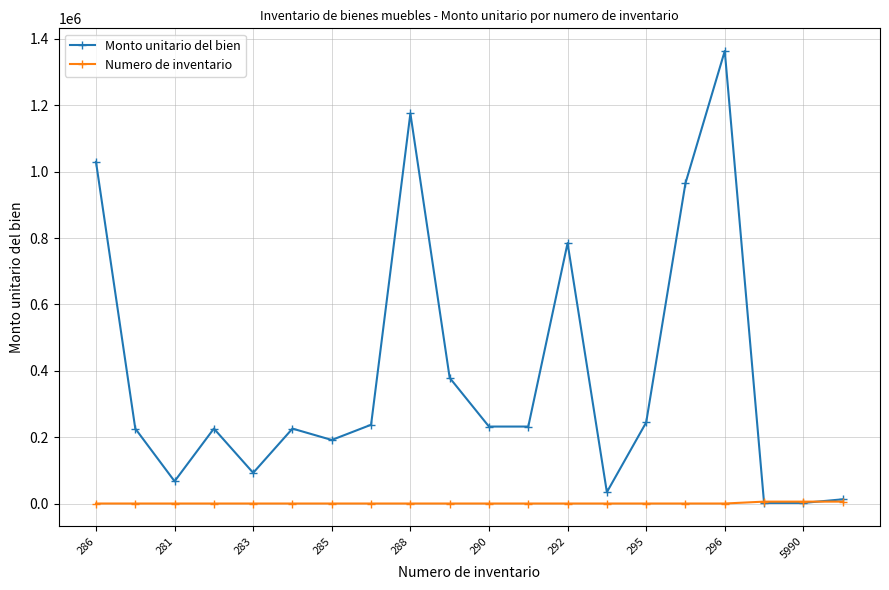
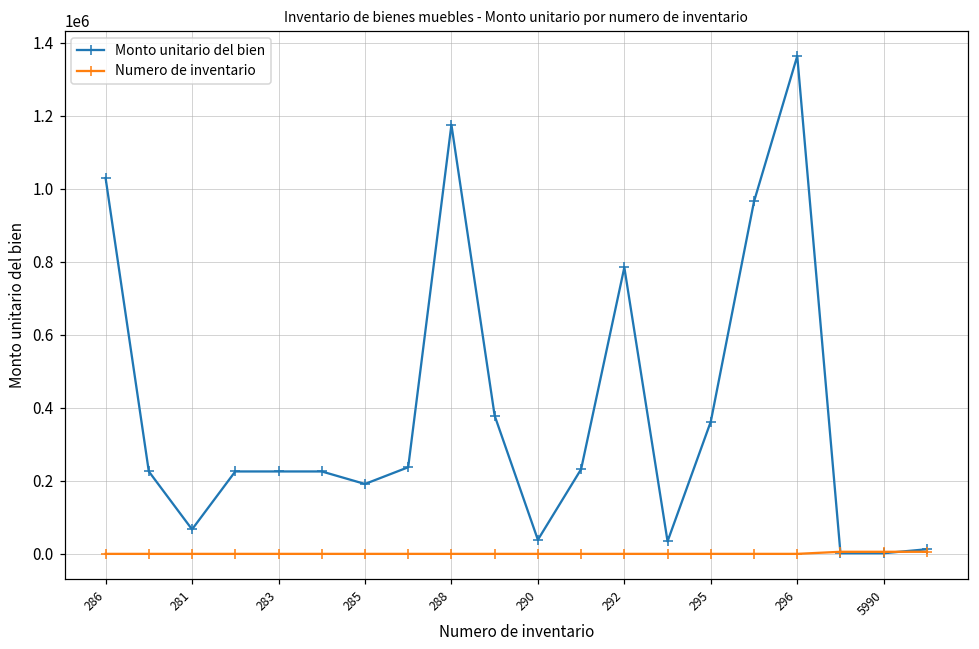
  {
    "Monto unitario del bien": {
      "286": 1030000,
      "281": 70000,
-     "283": 90000,
+     "283": 230000,
      "285": 190000,
      "288": 1180000,
-     "290": 230000,
+     "290": 40000,
      "292": 780000,
-     "295": 240000,
+     "295": 360000,
      "296": 1360000
    },
    "Numero de inventario": {
      "286": 0,
      "281": 0,
      "283": 0,
      "285": 0,
      "288": 0,
      "290": 0,
      "292": 0,
      "295": 0,
      "296": 0
    }
  }
